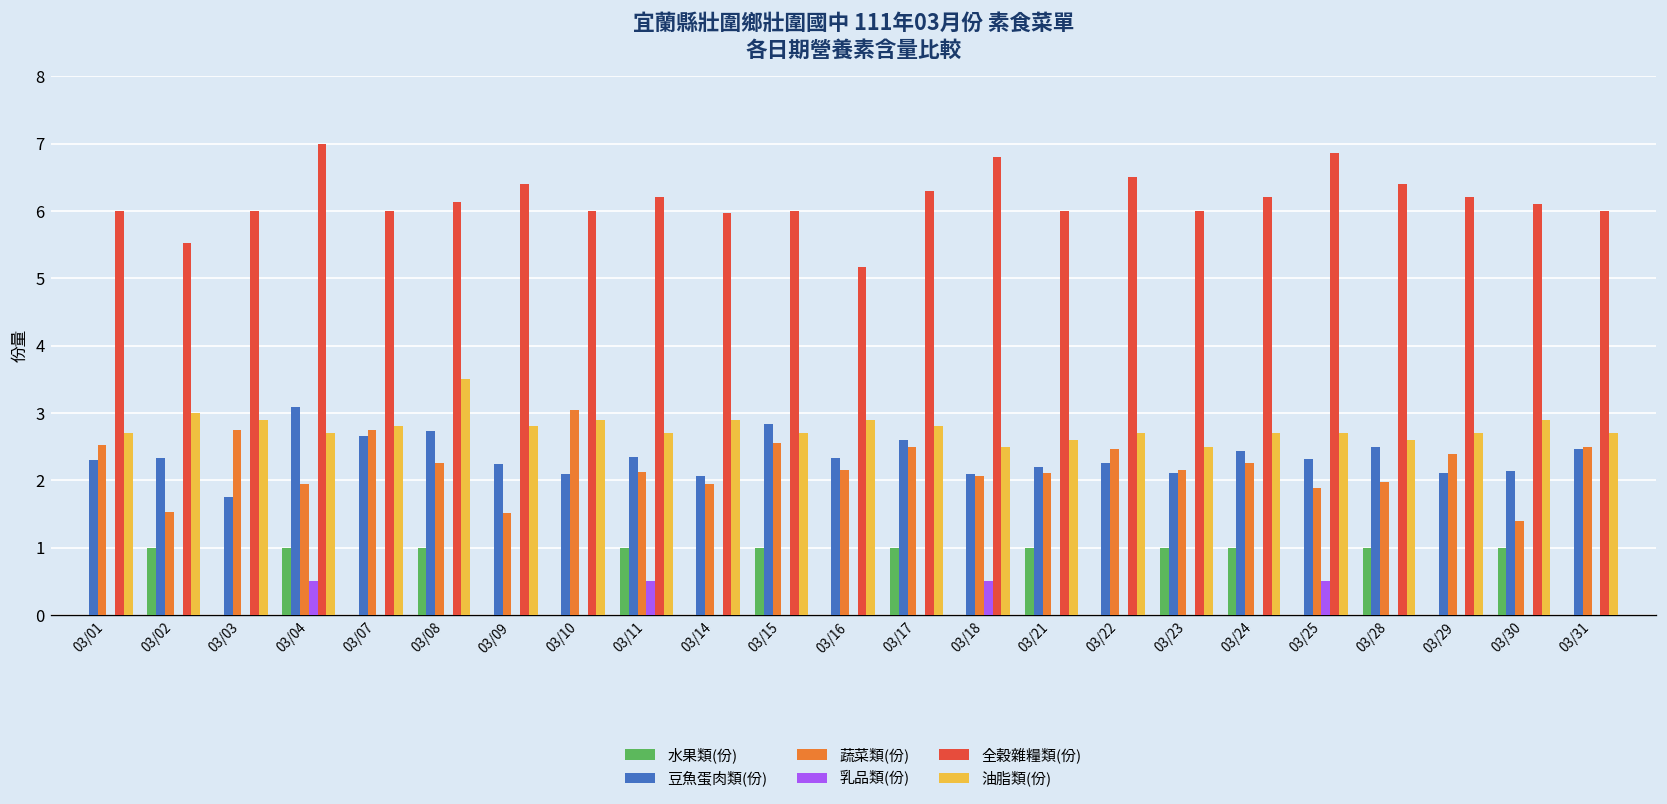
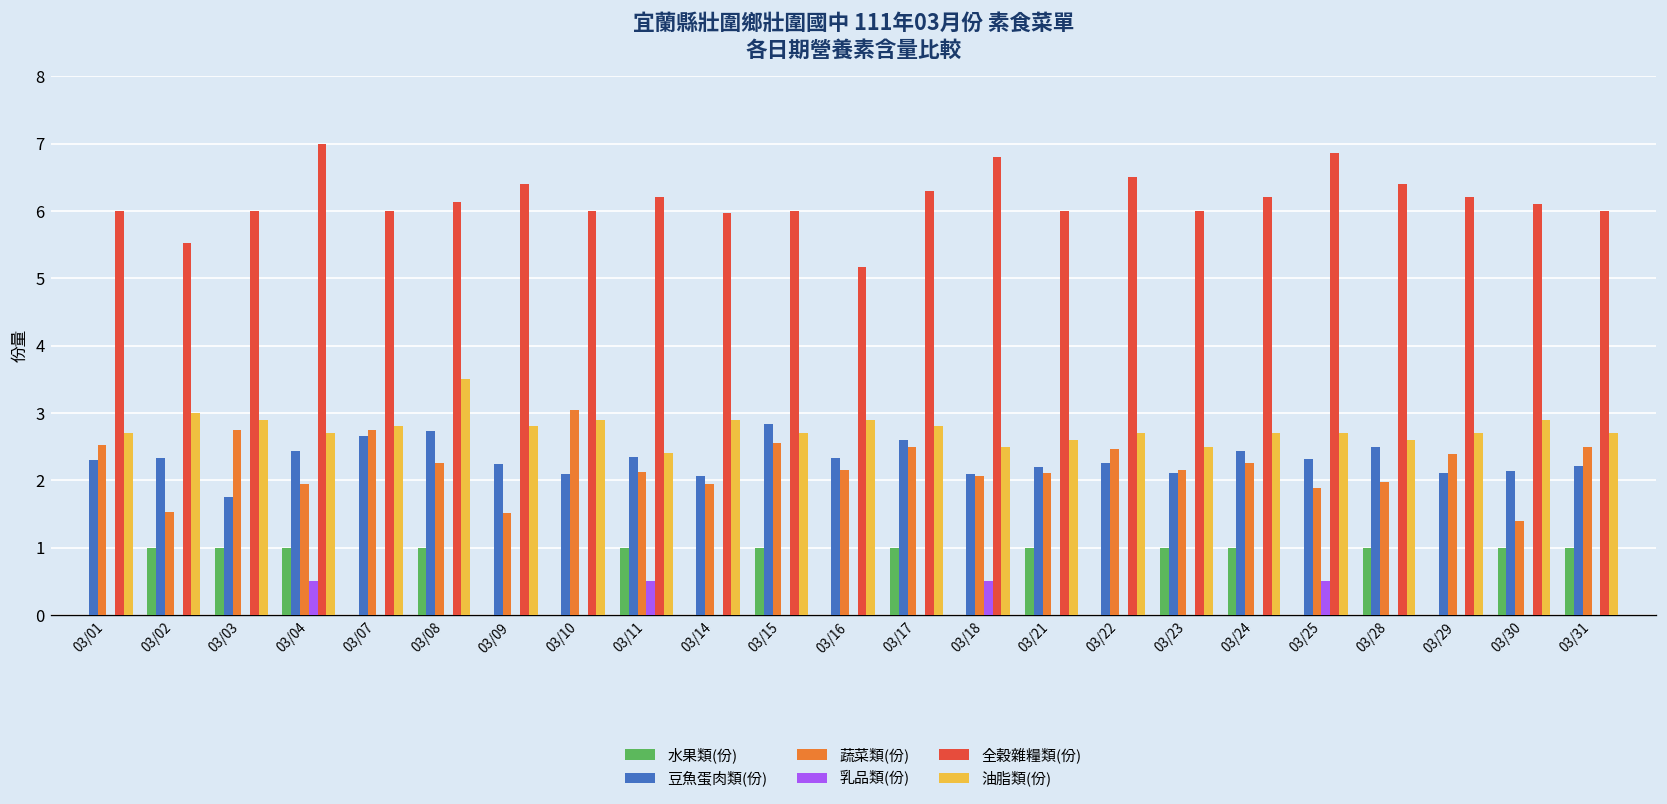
  {
    "水果類(份)": {
      "03/01": 0,
      "03/02": 1,
-     "03/03": 0,
+     "03/03": 1,
      "03/04": 1,
      "03/07": 0,
      "03/08": 1,
      "03/09": 0,
      "03/10": 0,
      "03/11": 1,
      "03/14": 0,
      "03/15": 1,
      "03/16": 0,
      "03/17": 1,
      "03/18": 0,
      "03/21": 1,
      "03/22": 0,
      "03/23": 1,
      "03/24": 1,
      "03/25": 0,
      "03/28": 1,
      "03/29": 0,
      "03/30": 1,
-     "03/31": 0
+     "03/31": 1
    },
    "豆魚蛋肉類(份)": {
      "03/01": 2.3,
      "03/02": 2.3,
      "03/03": 1.8,
-     "03/04": 3.1,
+     "03/04": 2.4,
      "03/07": 2.7,
      "03/08": 2.7,
      "03/09": 2.2,
      "03/10": 2.1,
      "03/11": 2.4,
      "03/14": 2.1,
      "03/15": 2.8,
      "03/16": 2.3,
      "03/17": 2.6,
      "03/18": 2.1,
      "03/21": 2.2,
      "03/22": 2.3,
      "03/23": 2.1,
      "03/24": 2.4,
      "03/25": 2.3,
      "03/28": 2.5,
      "03/29": 2.1,
      "03/30": 2.1,
-     "03/31": 2.5
+     "03/31": 2.2
    },
    "乳品類(份)": {
      "03/01": 0.0,
      "03/02": 0.0,
      "03/03": 0.0,
      "03/04": 0.5,
      "03/07": 0.0,
      "03/08": 0.0,
      "03/09": 0.0,
      "03/10": 0.0,
      "03/11": 0.5,
      "03/14": 0.0,
      "03/15": 0.0,
      "03/16": 0.0,
      "03/17": 0.0,
      "03/18": 0.5,
      "03/21": 0.0,
      "03/22": 0.0,
      "03/23": 0.0,
      "03/24": 0.0,
      "03/25": 0.5,
      "03/28": 0.0,
      "03/29": 0.0,
      "03/30": 0.0,
      "03/31": 0.0
    },
    "油脂類(份)": {
      "03/01": 2.7,
      "03/02": 3.0,
      "03/03": 2.9,
      "03/04": 2.7,
      "03/07": 2.8,
      "03/08": 3.5,
      "03/09": 2.8,
      "03/10": 2.9,
-     "03/11": 2.7,
+     "03/11": 2.4,
      "03/14": 2.9,
      "03/15": 2.7,
      "03/16": 2.9,
      "03/17": 2.8,
      "03/18": 2.5,
      "03/21": 2.6,
      "03/22": 2.7,
      "03/23": 2.5,
      "03/24": 2.7,
      "03/25": 2.7,
      "03/28": 2.6,
      "03/29": 2.7,
      "03/30": 2.9,
      "03/31": 2.7
    }
  }
